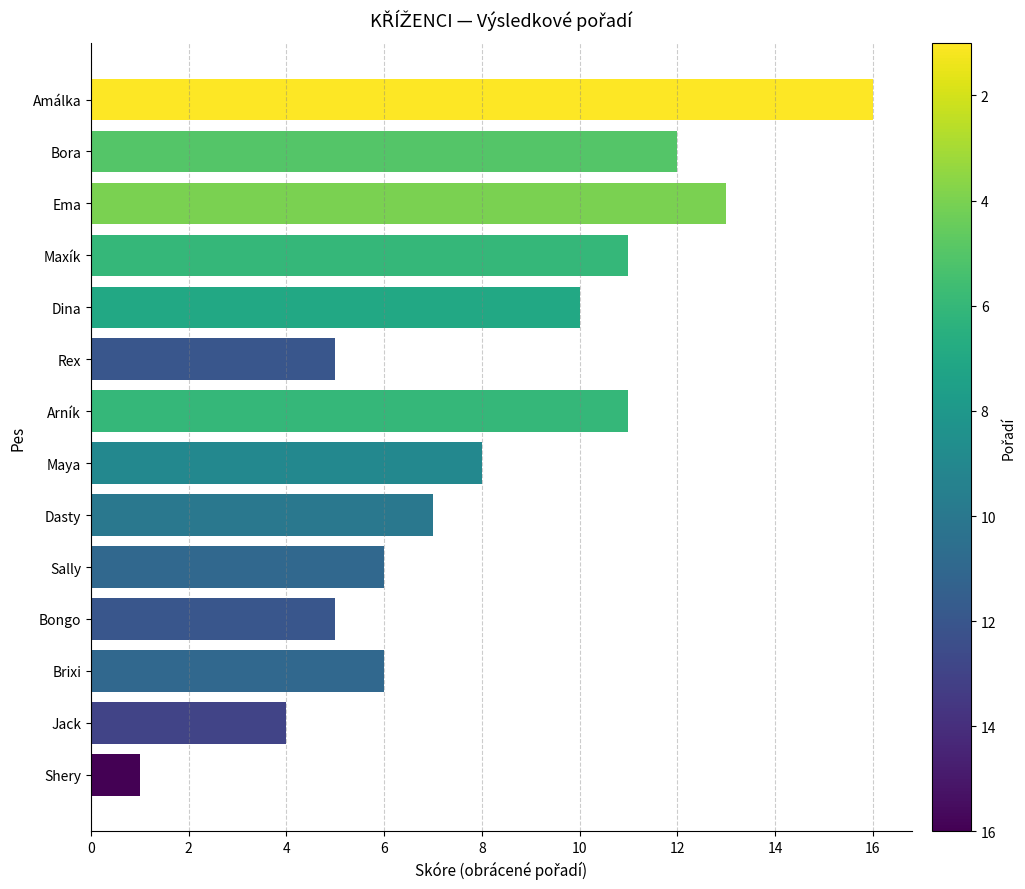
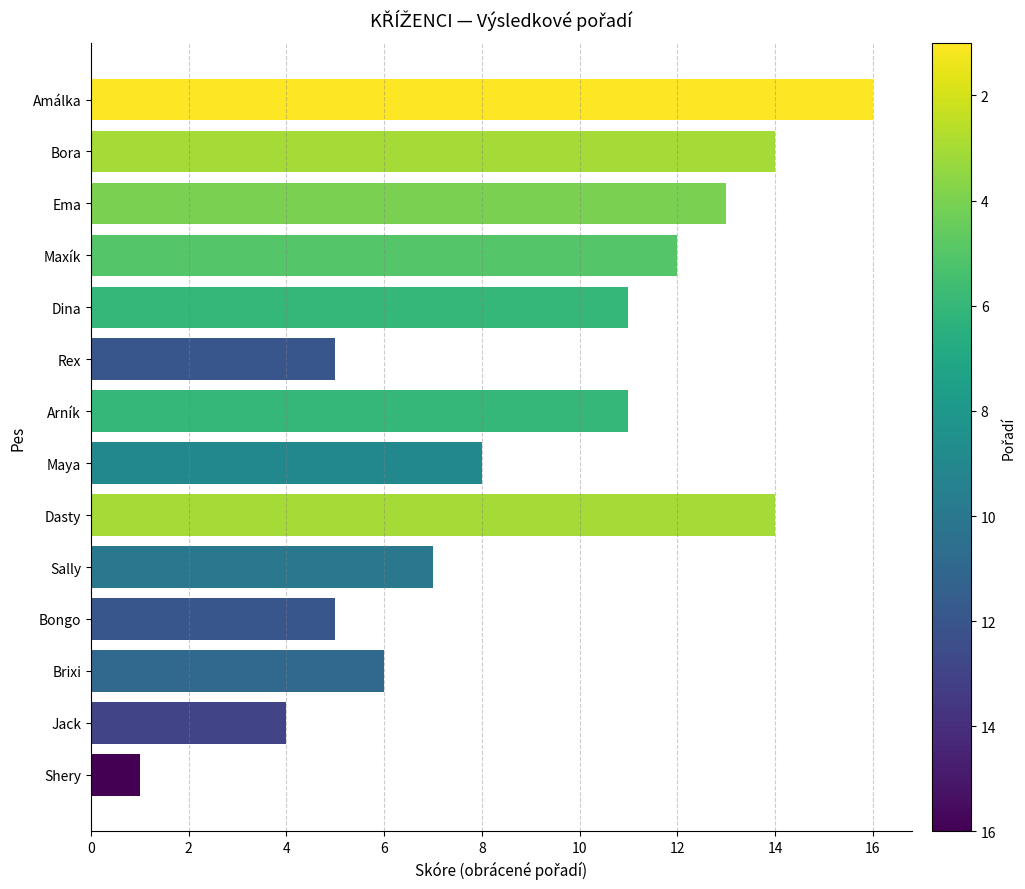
  {
    "Amálka": 16.0,
-   "Bora": 12.0,
+   "Bora": 14.0,
    "Ema": 13.0,
-   "Maxík": 11.0,
-   "Dina": 10.0,
+   "Maxík": 12.0,
+   "Dina": 11.0,
    "Rex": 5.0,
    "Arník": 11.0,
    "Maya": 8.0,
-   "Dasty": 7.0,
-   "Sally": 6.0,
+   "Dasty": 14.0,
+   "Sally": 7.0,
    "Bongo": 5.0,
    "Brixi": 6.0,
    "Jack": 4.0,
    "Shery": 1.0
  }
